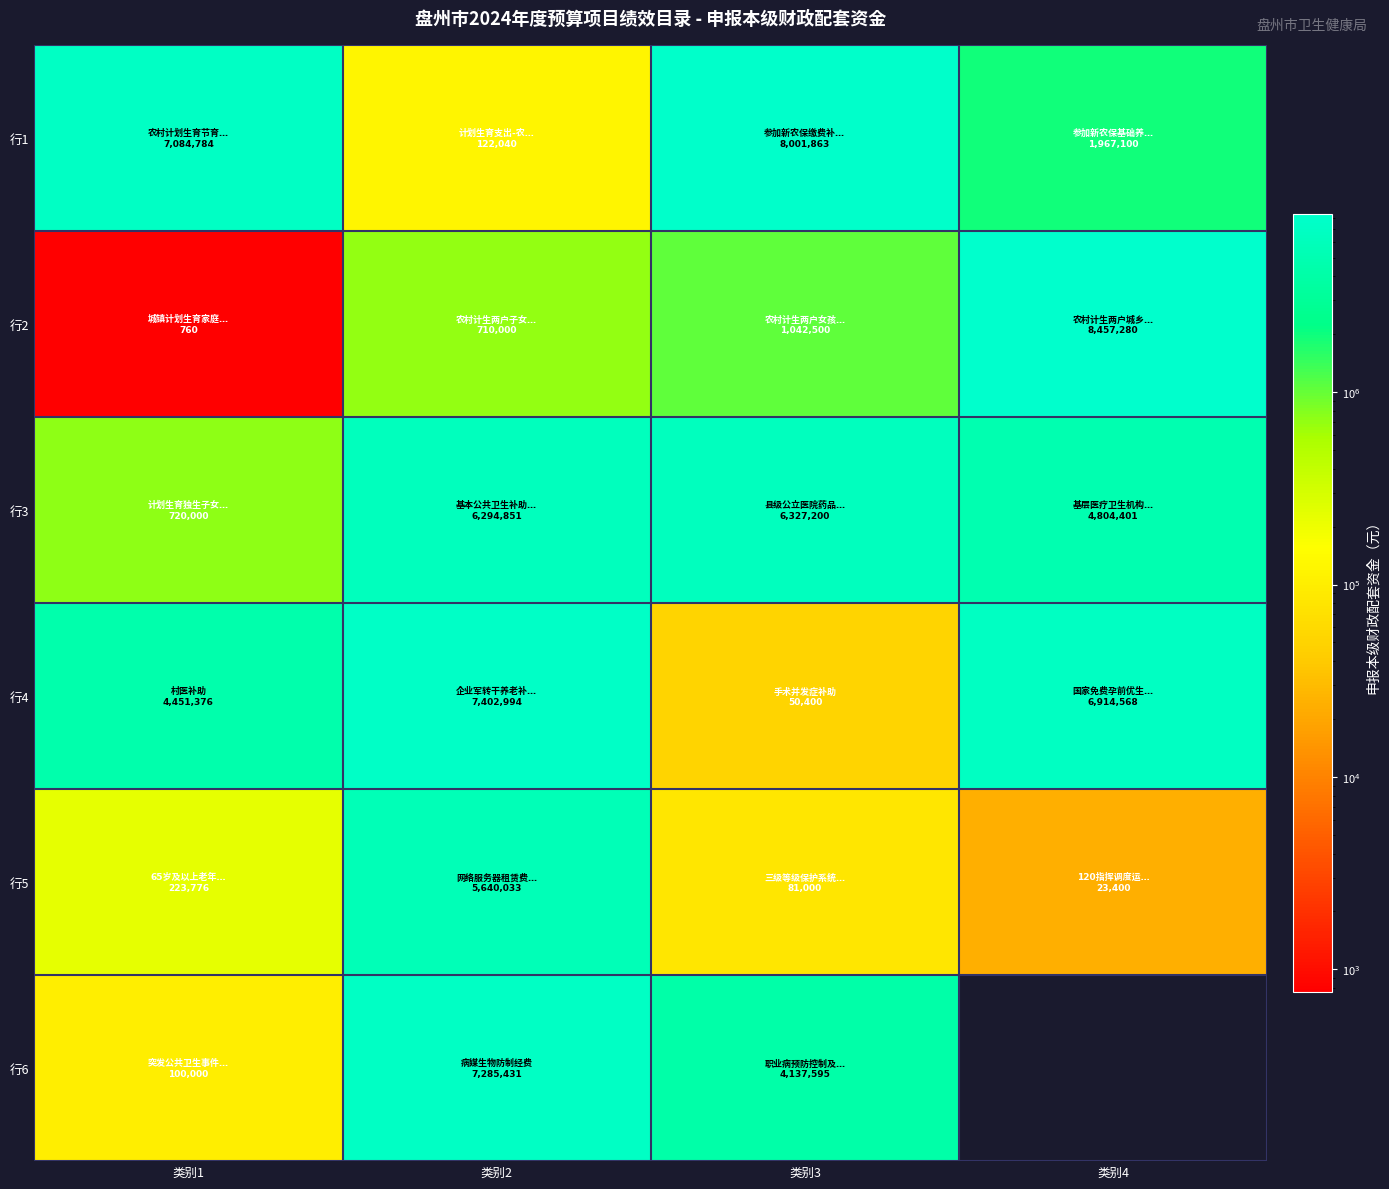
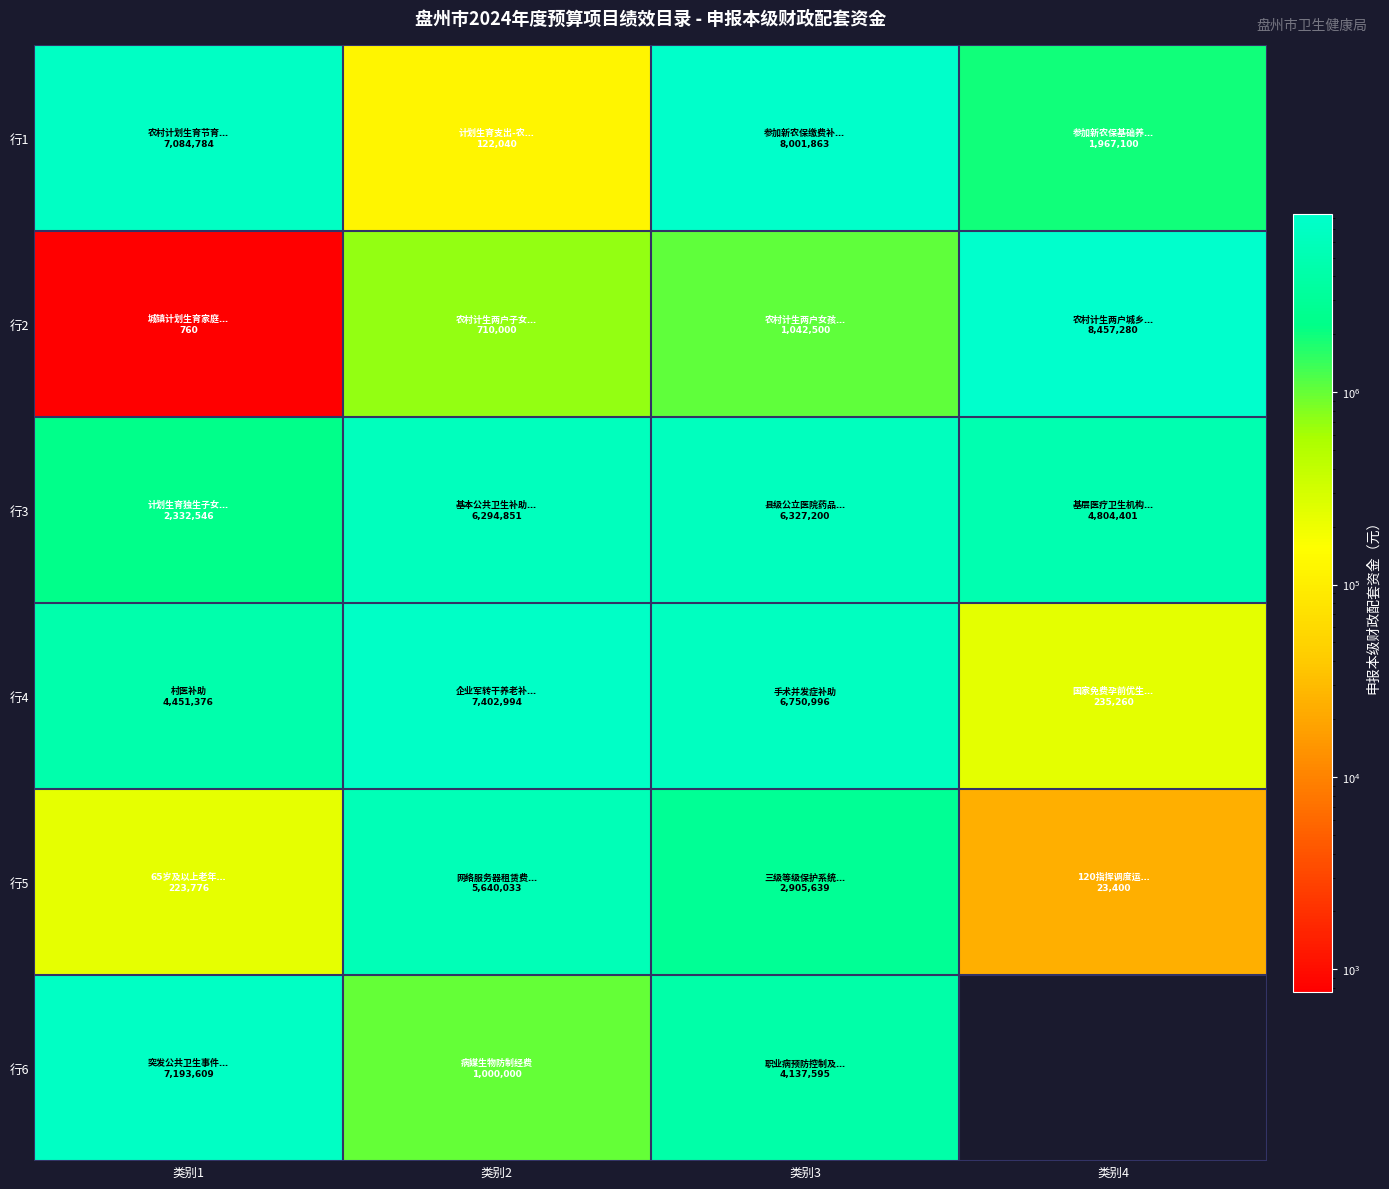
  {
    "行1": {
      "类别1": "7,084,784",
      "类别2": "122,040",
      "类别3": "8,001,863",
      "类别4": "1,967,100"
    },
    "行2": {
      "类别1": "760",
      "类别2": "710,000",
      "类别3": "1,042,500",
      "类别4": "8,457,280"
    },
    "行3": {
-     "类别1": "720,000",
+     "类别1": "2,332,546",
      "类别2": "6,294,851",
      "类别3": "6,327,200",
      "类别4": "4,804,401"
    },
    "行4": {
      "类别1": "4,451,376",
      "类别2": "7,402,994",
-     "类别3": "50,400",
-     "类别4": "6,914,568"
+     "类别3": "6,750,996",
+     "类别4": "235,260"
    },
    "行5": {
      "类别2": "5,640,033",
-     "类别3": "81,000"
+     "类别3": "2,905,639"
    },
    "行6": {
-     "类别1": "100,000",
-     "类别2": "7,285,431",
+     "类别1": "7,193,609",
+     "类别2": "1,000,000",
      "类别3": "4,137,595"
    }
  }
